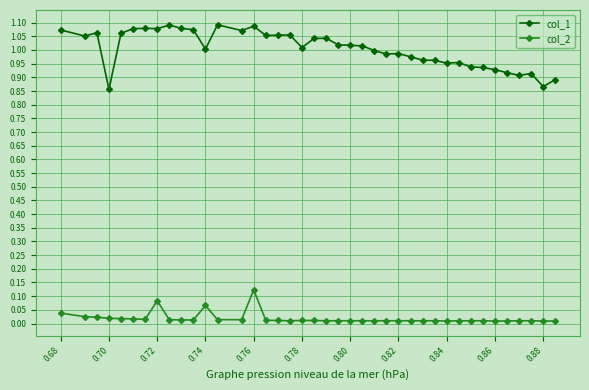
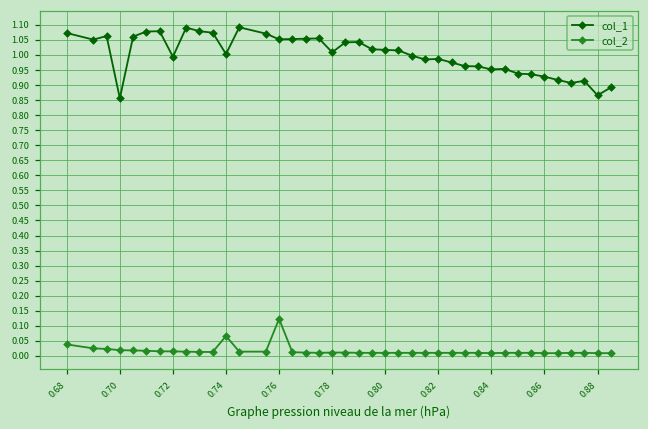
  {
    "col_1": {
      "0.68": 1.07,
      "0.70": 0.86,
-     "0.72": 1.08,
+     "0.72": 0.99,
      "0.74": 1.00,
-     "0.76": 1.09,
+     "0.76": 1.05,
      "0.78": 1.01,
      "0.80": 1.02,
      "0.82": 0.99,
      "0.84": 0.95,
      "0.86": 0.93,
      "0.88": 0.87
    },
    "col_2": {
      "0.68": 0.04,
      "0.70": 0.02,
-     "0.72": 0.08,
+     "0.72": 0.02,
      "0.74": 0.07,
      "0.76": 0.12,
      "0.78": 0.01,
      "0.80": 0.01,
      "0.82": 0.01,
      "0.84": 0.01,
      "0.86": 0.01,
      "0.88": 0.01
    }
  }
